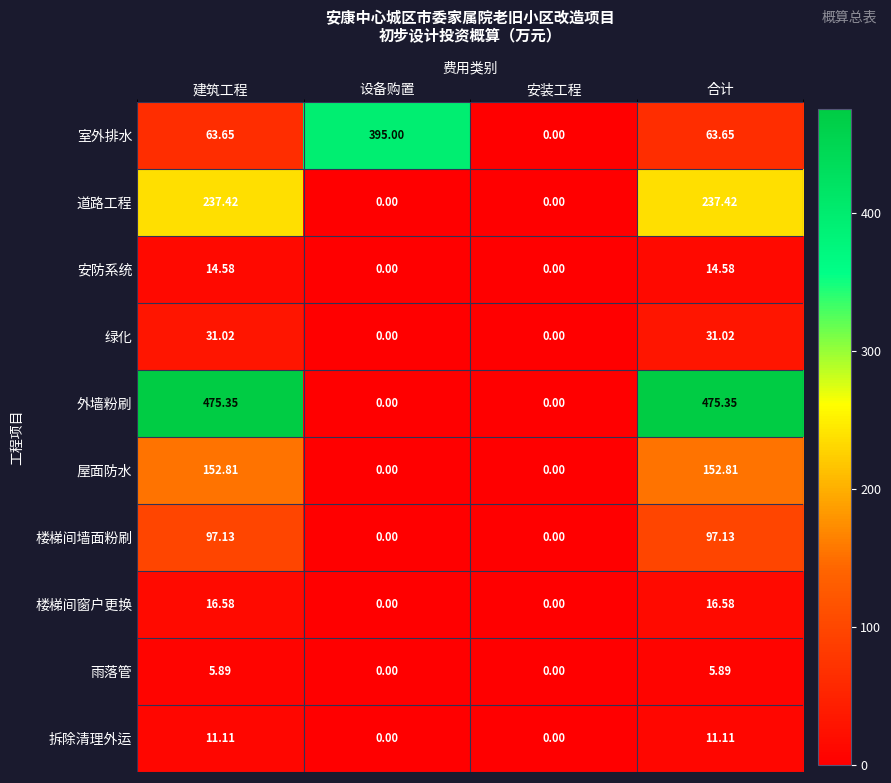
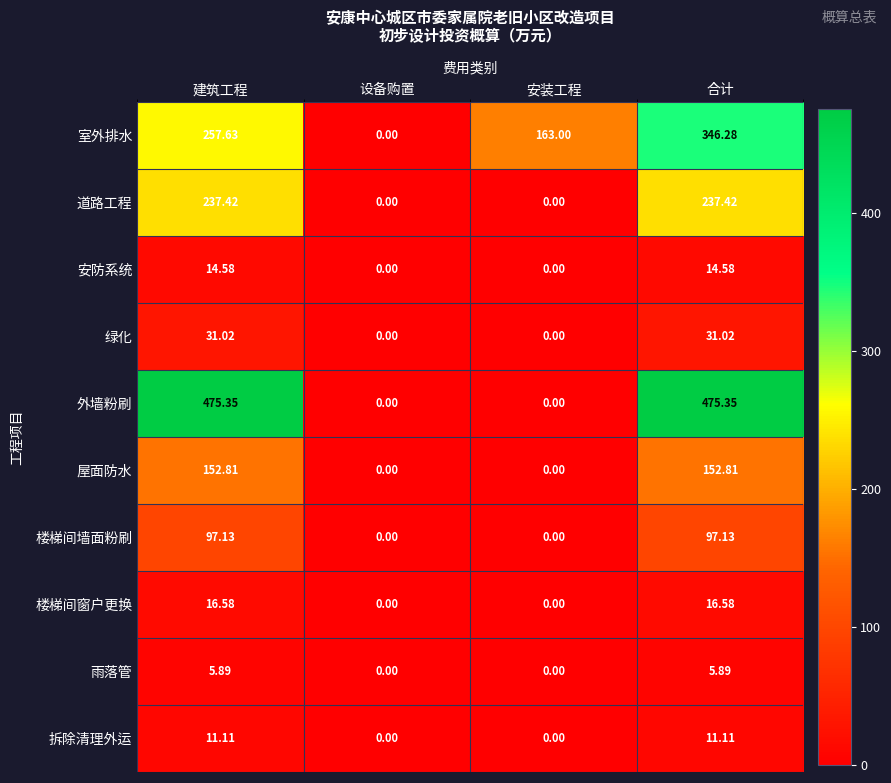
  {
    "室外排水": {
-     "建筑工程": 63.65,
-     "设备购置": 395.00,
-     "安装工程": 0.00,
-     "合计": 63.65
+     "建筑工程": 257.63,
+     "设备购置": 0.00,
+     "安装工程": 163.00,
+     "合计": 346.28
    },
    "道路工程": {
      "建筑工程": 237.42,
      "设备购置": 0.00,
      "安装工程": 0.00,
      "合计": 237.42
    },
    "安防系统": {
      "建筑工程": 14.58,
      "设备购置": 0.00,
      "安装工程": 0.00,
      "合计": 14.58
    },
    "绿化": {
      "建筑工程": 31.02,
      "设备购置": 0.00,
      "安装工程": 0.00,
      "合计": 31.02
    },
    "外墙粉刷": {
      "建筑工程": 475.35,
      "设备购置": 0.00,
      "安装工程": 0.00,
      "合计": 475.35
    },
    "屋面防水": {
      "建筑工程": 152.81,
      "设备购置": 0.00,
      "安装工程": 0.00,
      "合计": 152.81
    },
    "楼梯间墙面粉刷": {
      "建筑工程": 97.13,
      "设备购置": 0.00,
      "安装工程": 0.00,
      "合计": 97.13
    },
    "楼梯间窗户更换": {
      "建筑工程": 16.58,
      "设备购置": 0.00,
      "安装工程": 0.00,
      "合计": 16.58
    },
    "雨落管": {
      "建筑工程": 5.89,
      "设备购置": 0.00,
      "安装工程": 0.00,
      "合计": 5.89
    },
    "拆除清理外运": {
      "建筑工程": 11.11,
      "设备购置": 0.00,
      "安装工程": 0.00,
      "合计": 11.11
    }
  }
